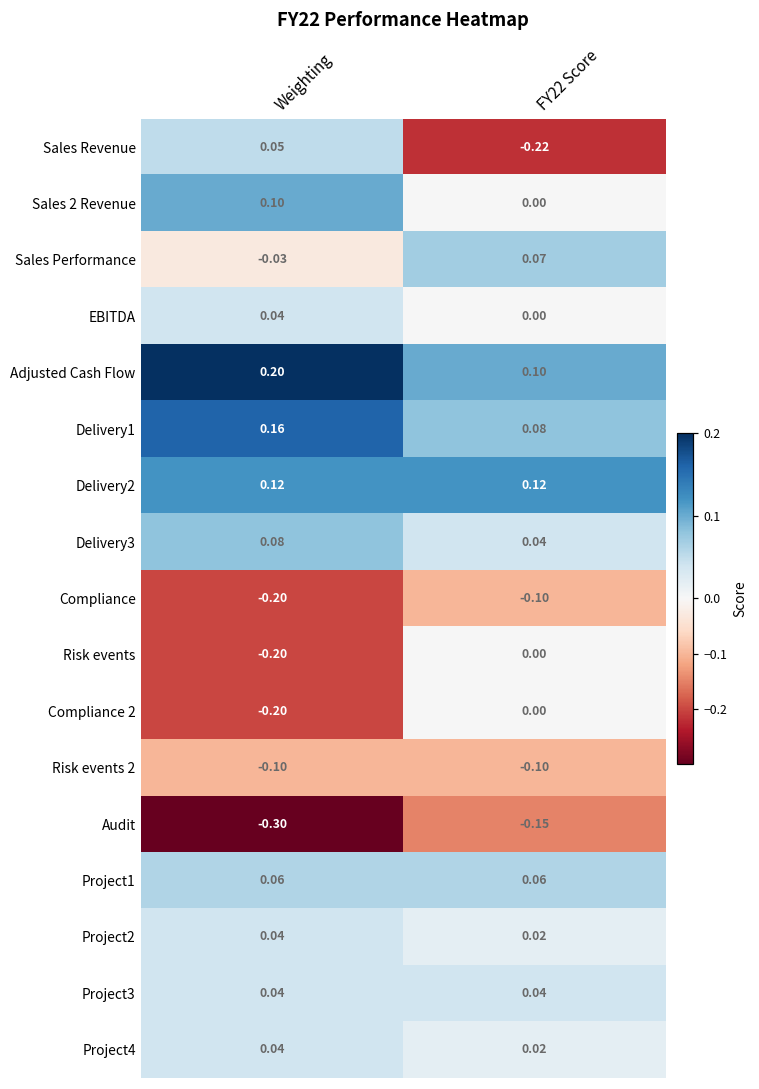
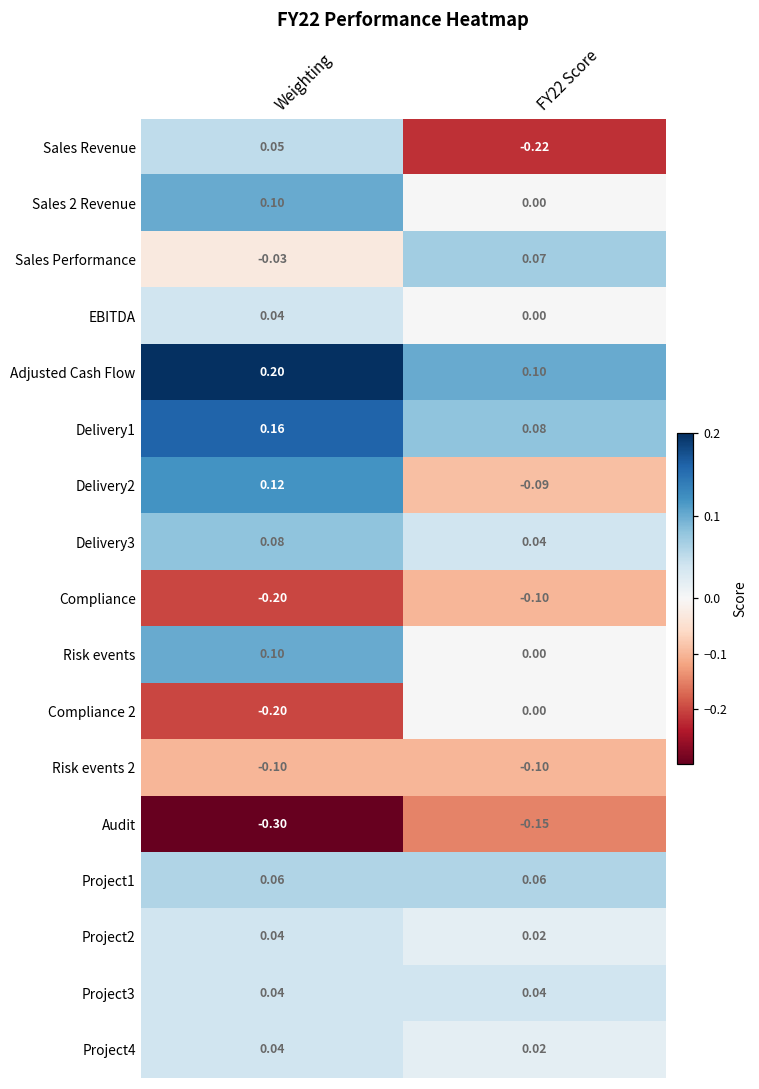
  {
    "Sales Revenue": {
      "Weighting": 0.05,
      "FY22 Score": -0.22
    },
    "Sales 2 Revenue": {
      "Weighting": 0.10,
      "FY22 Score": 0.00
    },
    "Sales Performance": {
      "Weighting": -0.03,
      "FY22 Score": 0.07
    },
    "EBITDA": {
      "Weighting": 0.04,
      "FY22 Score": 0.00
    },
    "Adjusted Cash Flow": {
      "Weighting": 0.20,
      "FY22 Score": 0.10
    },
    "Delivery1": {
      "Weighting": 0.16,
      "FY22 Score": 0.08
    },
    "Delivery2": {
      "Weighting": 0.12,
-     "FY22 Score": 0.12
+     "FY22 Score": -0.09
    },
    "Delivery3": {
      "Weighting": 0.08,
      "FY22 Score": 0.04
    },
    "Compliance": {
      "Weighting": -0.20,
      "FY22 Score": -0.10
    },
    "Risk events": {
-     "Weighting": -0.20,
+     "Weighting": 0.10,
      "FY22 Score": 0.00
    },
    "Compliance 2": {
      "Weighting": -0.20,
      "FY22 Score": 0.00
    },
    "Risk events 2": {
      "Weighting": -0.10,
      "FY22 Score": -0.10
    },
    "Audit": {
      "Weighting": -0.30,
      "FY22 Score": -0.15
    },
    "Project1": {
      "Weighting": 0.06,
      "FY22 Score": 0.06
    },
    "Project2": {
      "Weighting": 0.04,
      "FY22 Score": 0.02
    },
    "Project3": {
      "Weighting": 0.04,
      "FY22 Score": 0.04
    },
    "Project4": {
      "Weighting": 0.04,
      "FY22 Score": 0.02
    }
  }
